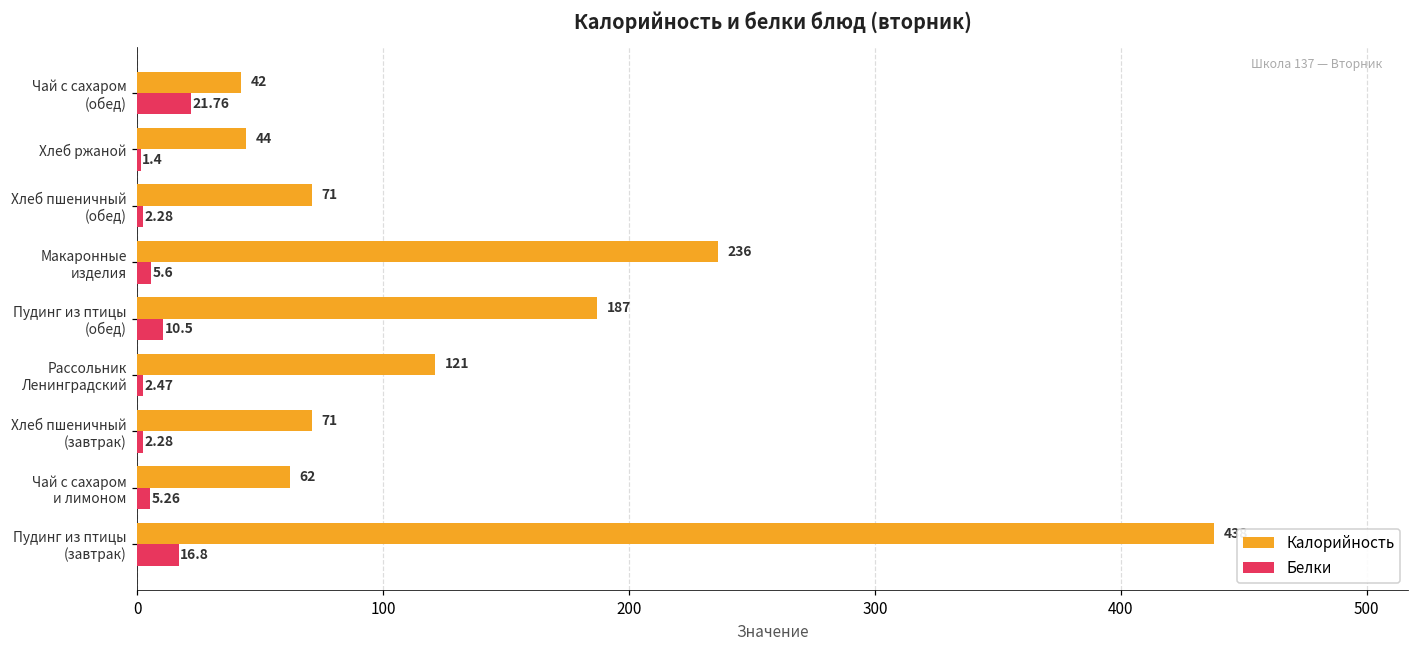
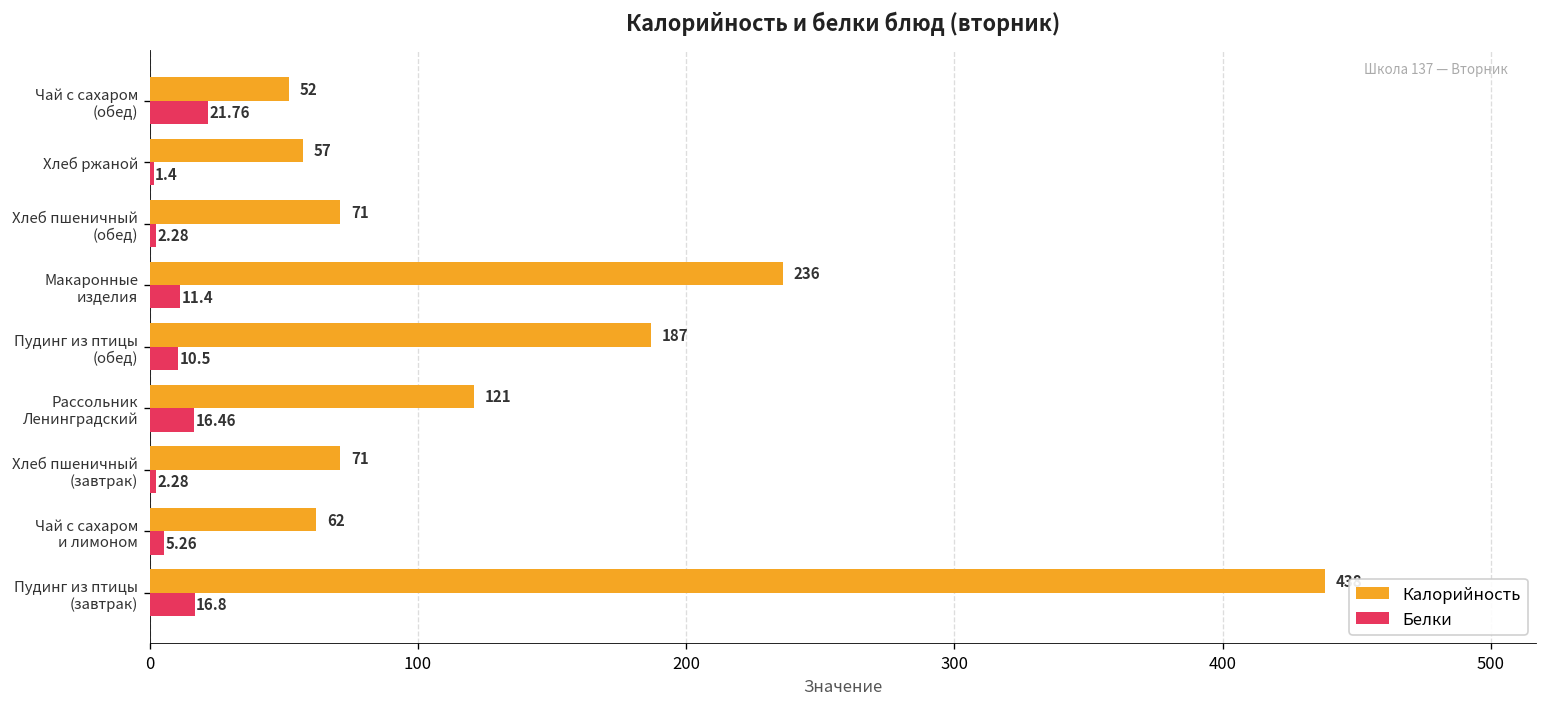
  {
    "Калорийность": {
-     "Чай с сахаром (обед)": 42,
-     "Хлеб ржаной": 44,
+     "Чай с сахаром (обед)": 52,
+     "Хлеб ржаной": 57,
      "Хлеб пшеничный (обед)": 71,
      "Макаронные изделия": 236,
      "Пудинг из птицы (обед)": 187,
      "Рассольник Ленинградский": 121,
      "Хлеб пшеничный (завтрак)": 71,
      "Чай с сахаром и лимоном": 62
    },
    "Белки": {
      "Чай с сахаром (обед)": 21.76,
      "Хлеб ржаной": 1.4,
      "Хлеб пшеничный (обед)": 2.28,
-     "Макаронные изделия": 5.6,
+     "Макаронные изделия": 11.4,
      "Пудинг из птицы (обед)": 10.5,
-     "Рассольник Ленинградский": 2.47,
+     "Рассольник Ленинградский": 16.46,
      "Хлеб пшеничный (завтрак)": 2.28,
      "Чай с сахаром и лимоном": 5.26,
      "Пудинг из птицы (завтрак)": 16.8
    }
  }
